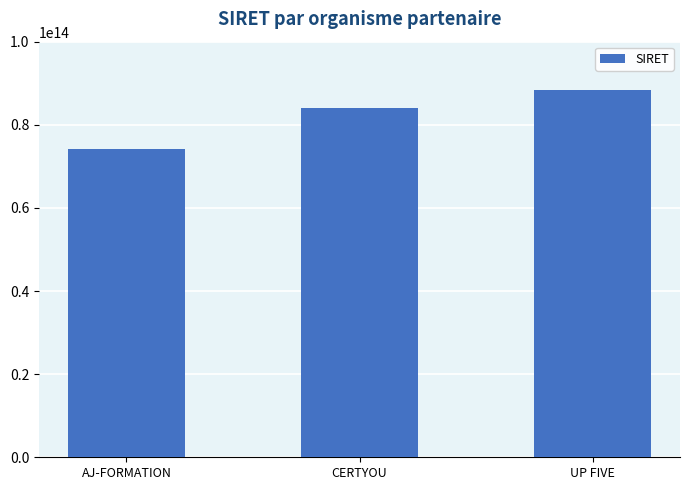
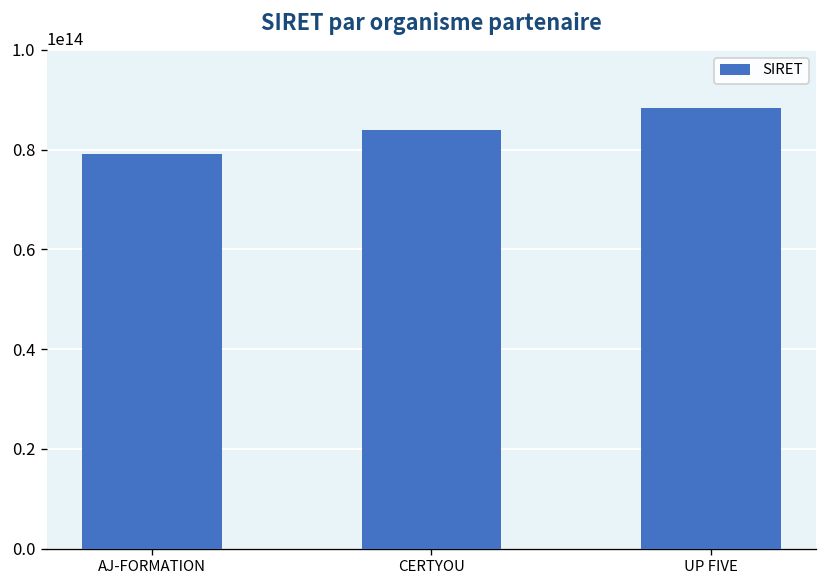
  {
-   "AJ-FORMATION": 74000000000000,
+   "AJ-FORMATION": 79000000000000,
    "CERTYOU": 84000000000000,
    "UP FIVE": 88000000000000
  }
